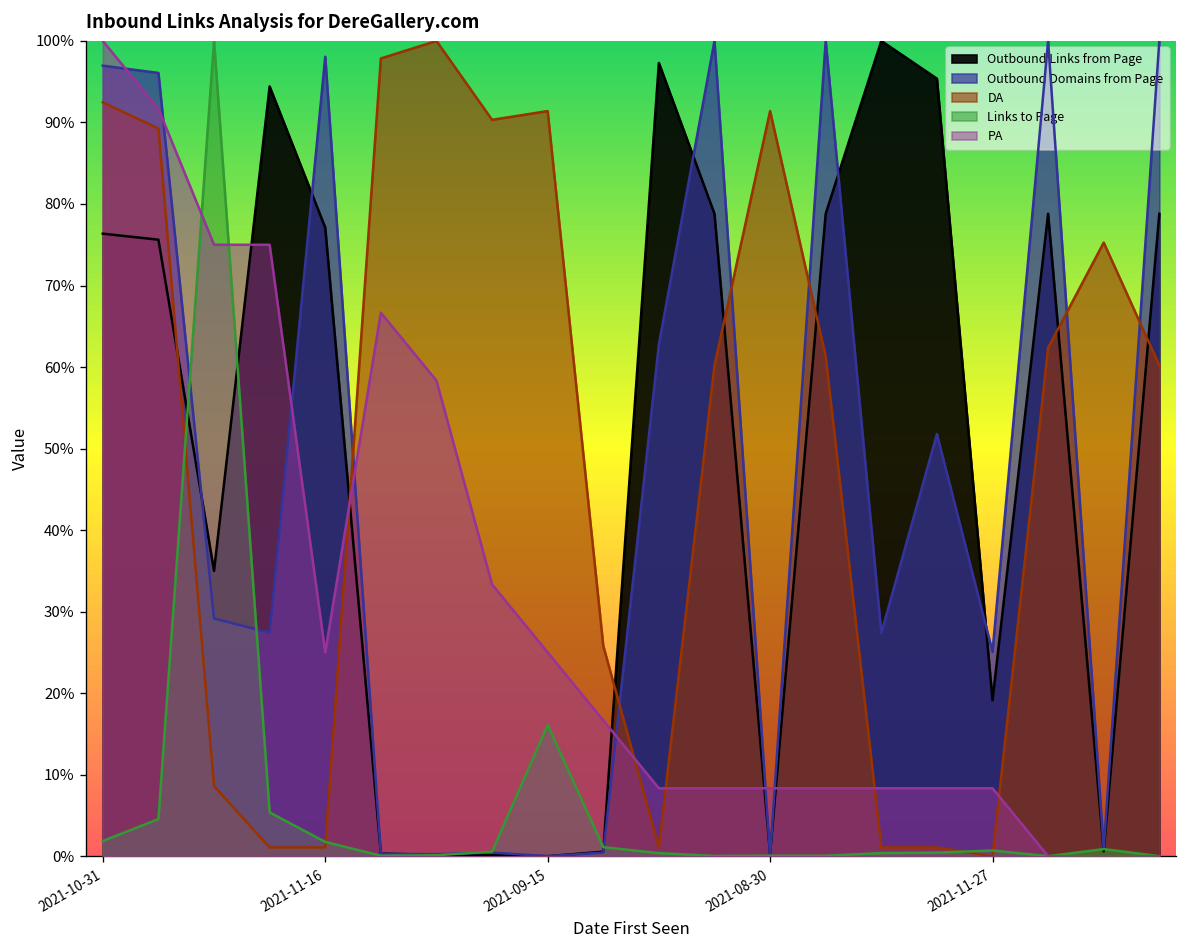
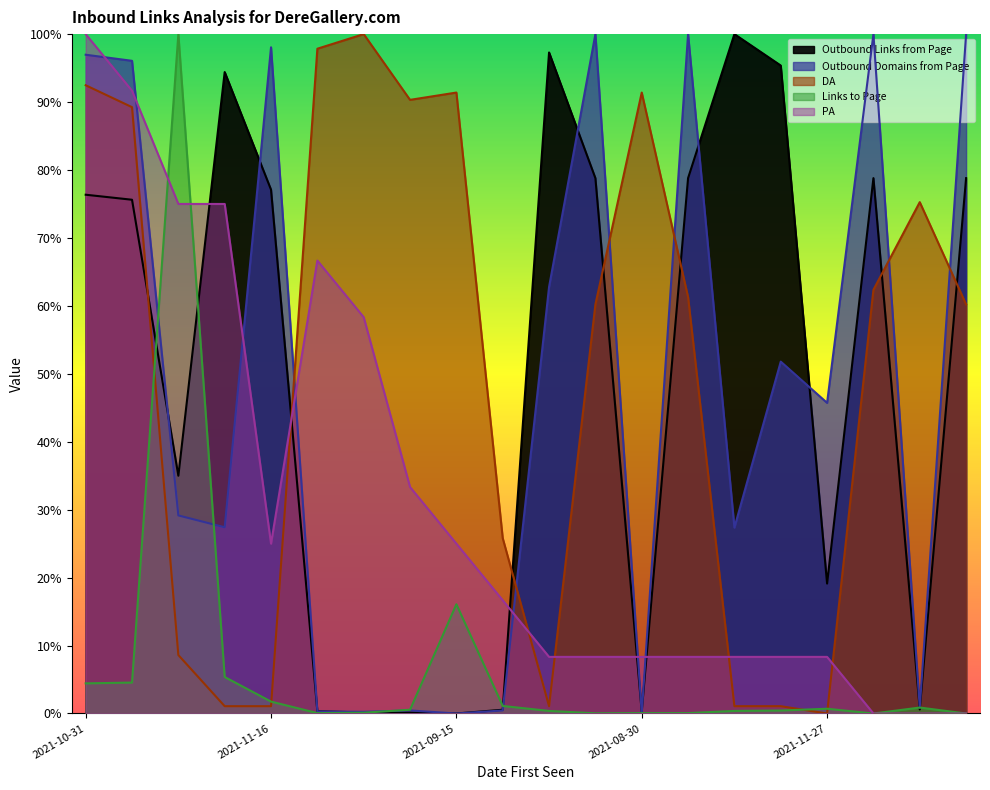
  {
    "Outbound Links from Page": {
      "2021-10-31": "76%",
      "2021-11-16": "77%",
      "2021-11-27": "19%"
    },
    "Outbound Domains from Page": {
      "2021-10-31": "97%",
      "2021-11-16": "98%",
-     "2021-11-27": "25%"
+     "2021-11-27": "46%"
    },
    "DA": {
      "2021-10-31": "92%",
      "2021-11-16": "1%",
      "2021-09-15": "91%",
      "2021-08-30": "91%",
      "2021-11-27": "0%"
    },
    "Links to Page": {
-     "2021-10-31": "2%",
+     "2021-10-31": "4%",
      "2021-11-16": "2%",
      "2021-09-15": "16%",
      "2021-11-27": "1%"
    },
    "PA": {
      "2021-10-31": "100%",
      "2021-11-16": "25%",
      "2021-09-15": "25%",
      "2021-08-30": "8%",
      "2021-11-27": "8%"
    }
  }
